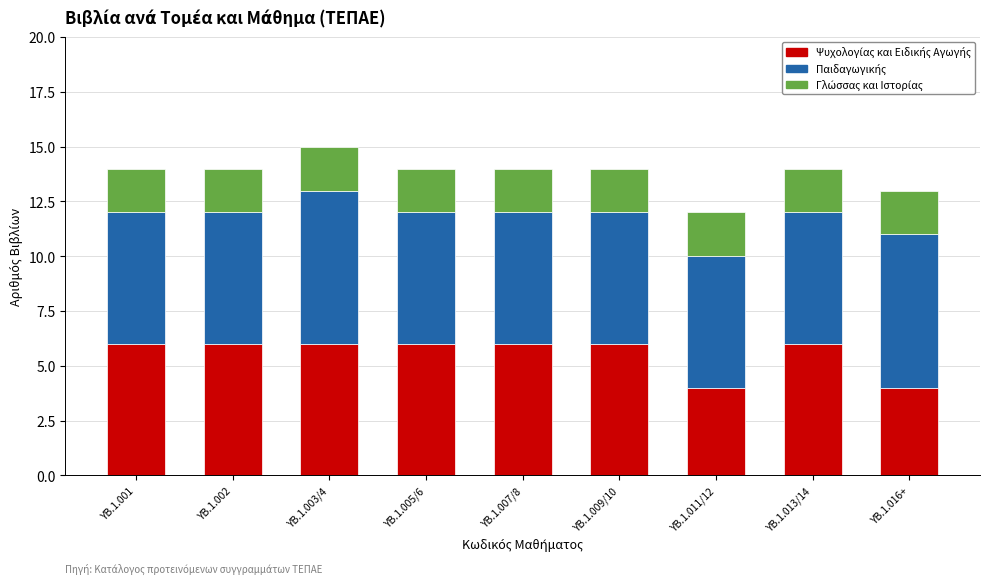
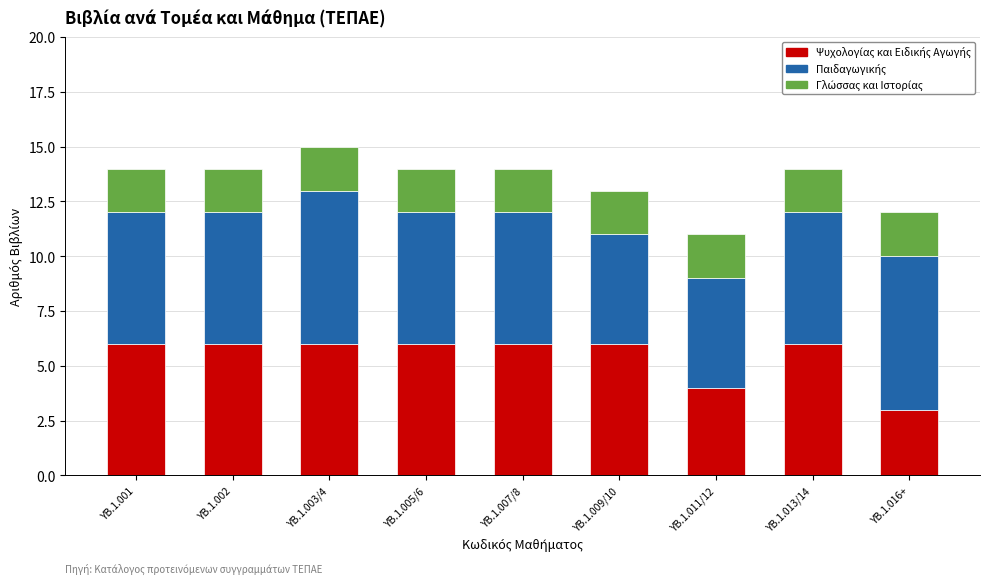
  {
    "Ψυχολογίας και Ειδικής Αγωγής": {
      "ΥΒ.1.001": 6,
      "ΥΒ.1.002": 6,
      "ΥΒ.1.003/4": 6,
      "ΥΒ.1.005/6": 6,
      "ΥΒ.1.007/8": 6,
      "ΥΒ.1.009/10": 6,
      "ΥΒ.1.011/12": 4,
      "ΥΒ.1.013/14": 6,
-     "ΥΒ.1.016+": 4
+     "ΥΒ.1.016+": 3
    },
    "Παιδαγωγικής": {
      "ΥΒ.1.001": 6,
      "ΥΒ.1.002": 6,
      "ΥΒ.1.003/4": 7,
      "ΥΒ.1.005/6": 6,
      "ΥΒ.1.007/8": 6,
-     "ΥΒ.1.009/10": 6,
-     "ΥΒ.1.011/12": 6,
+     "ΥΒ.1.009/10": 5,
+     "ΥΒ.1.011/12": 5,
      "ΥΒ.1.013/14": 6,
      "ΥΒ.1.016+": 7
    },
    "Γλώσσας και Ιστορίας": {
      "ΥΒ.1.001": 2,
      "ΥΒ.1.002": 2,
      "ΥΒ.1.003/4": 2,
      "ΥΒ.1.005/6": 2,
      "ΥΒ.1.007/8": 2,
      "ΥΒ.1.009/10": 2,
      "ΥΒ.1.011/12": 2,
      "ΥΒ.1.013/14": 2,
      "ΥΒ.1.016+": 2
    }
  }
